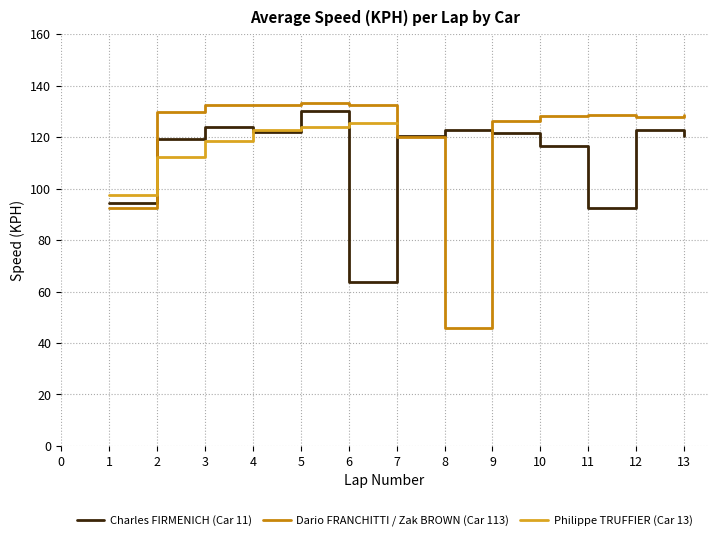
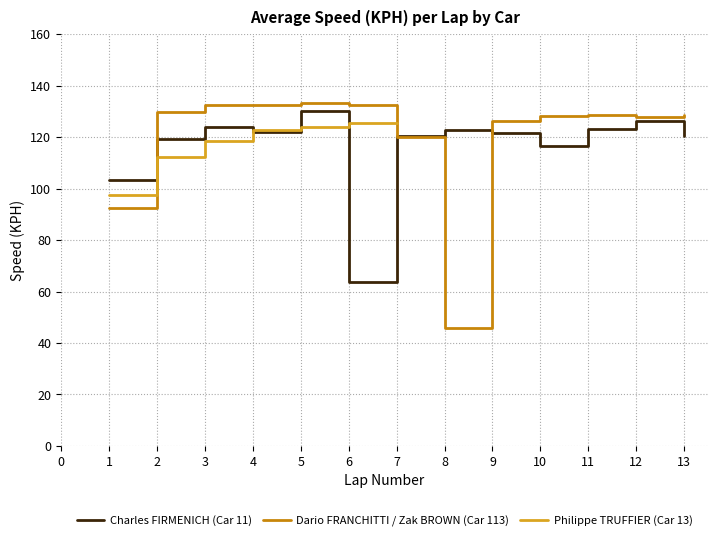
  {
    "Charles FIRMENICH (Car 11)": {
-     "1": 95,
+     "1": 103,
      "2": 119,
      "3": 124,
      "5": 130,
      "6": 64,
      "8": 123,
      "9": 121,
      "10": 117,
-     "11": 92,
-     "12": 123,
+     "11": 123,
+     "12": 126,
      "13": 120
    }
  }
